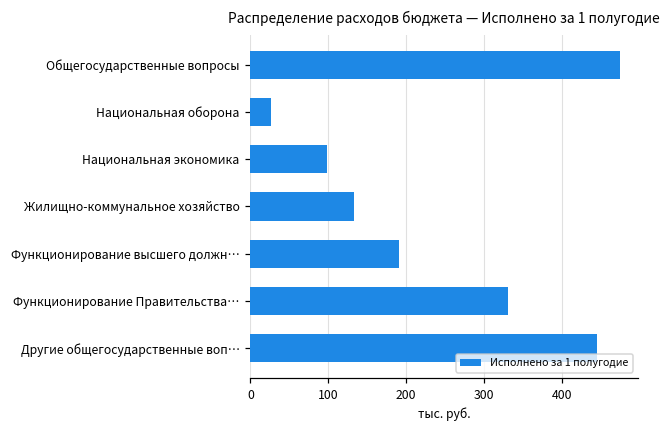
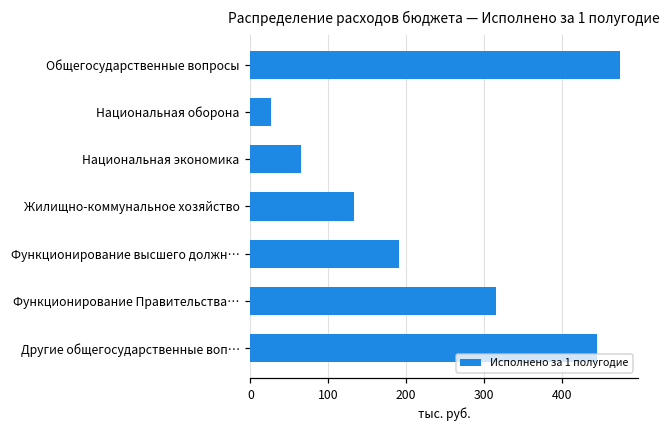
  {
    "Общегосударственные вопросы": 470,
    "Национальная оборона": 30,
-   "Национальная экономика": 100,
+   "Национальная экономика": 60,
    "Жилищно-коммунальное хозяйство": 130,
    "Функционирование высшего должн…": 190,
-   "Функционирование Правительства…": 330,
+   "Функционирование Правительства…": 310,
    "Другие общегосударственные воп…": 440
  }
